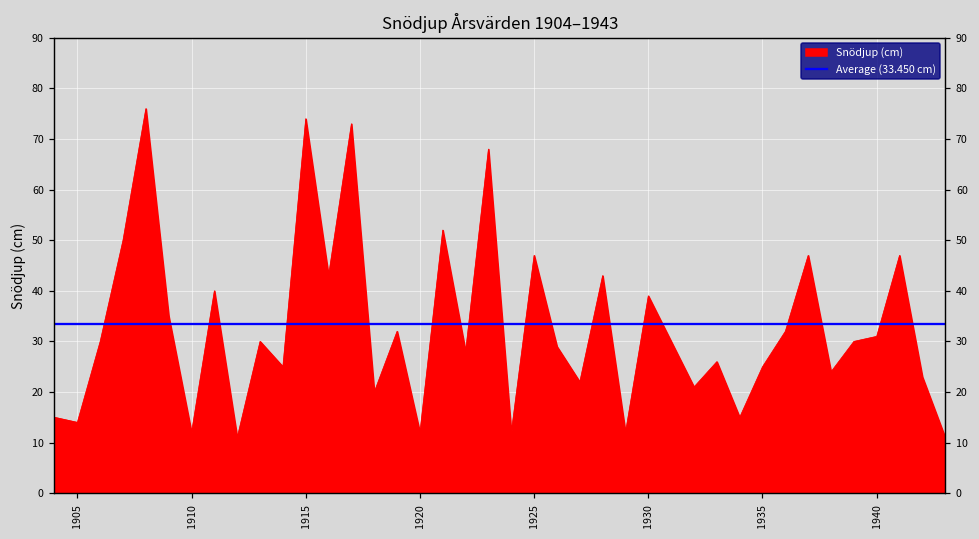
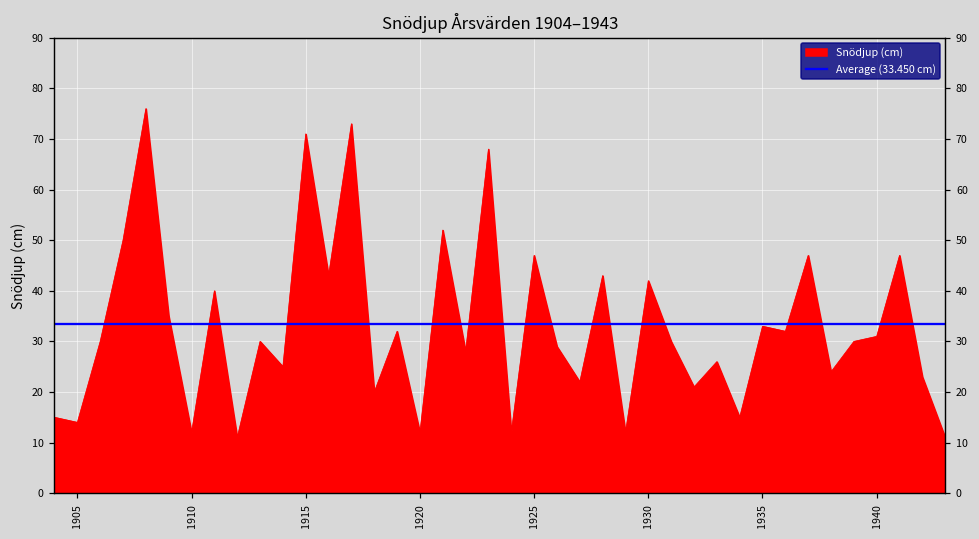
  {
    "1905": 14,
    "1910": 12,
-   "1915": 74,
+   "1915": 71,
    "1920": 12,
    "1925": 47,
-   "1930": 39,
-   "1935": 25,
+   "1930": 42,
+   "1935": 33,
    "1940": 31
  }
